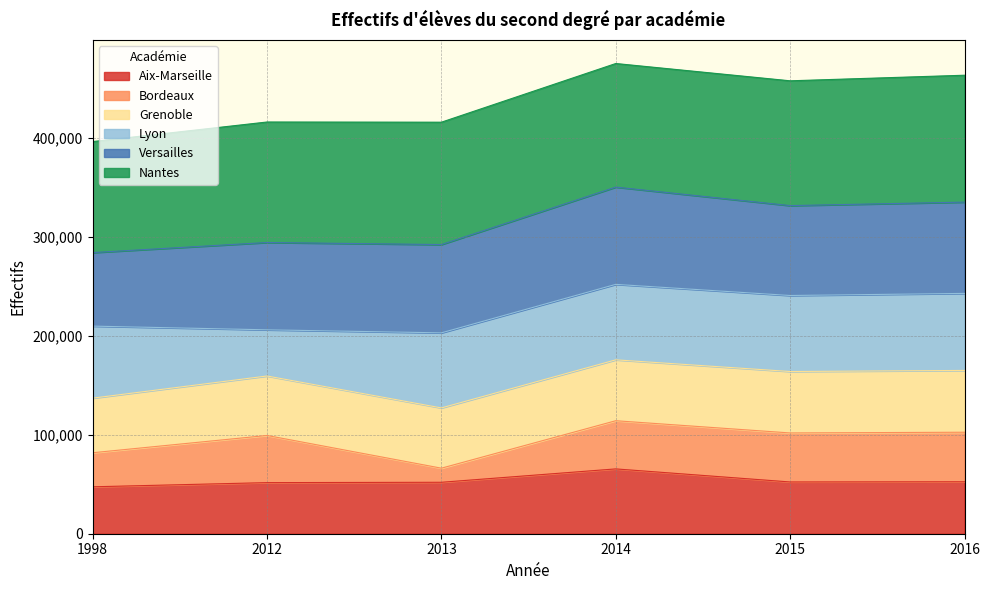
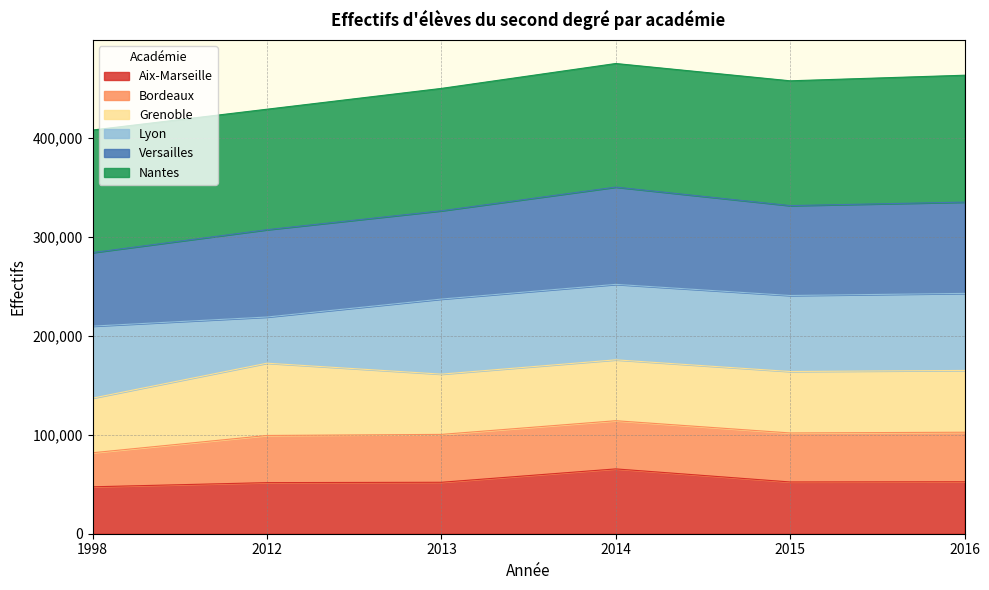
  {
    "Aix-Marseille": {
      "1998": "50,000",
      "2012": "50,000",
      "2013": "50,000",
      "2014": "70,000",
      "2015": "50,000",
      "2016": "50,000"
    },
    "Bordeaux": {
      "1998": "30,000",
      "2012": "50,000",
-     "2013": "10,000",
+     "2013": "50,000",
      "2014": "50,000",
      "2015": "50,000",
      "2016": "50,000"
    },
    "Grenoble": {
      "1998": "60,000",
-     "2012": "60,000",
+     "2012": "70,000",
      "2013": "60,000",
      "2014": "60,000",
      "2015": "60,000",
      "2016": "60,000"
    },
    "Lyon": {
      "1998": "70,000",
      "2012": "50,000",
      "2013": "80,000",
      "2014": "80,000",
      "2015": "80,000",
      "2016": "80,000"
    },
    "Versailles": {
      "1998": "70,000",
      "2012": "90,000",
      "2013": "90,000",
      "2014": "100,000",
      "2015": "90,000",
      "2016": "90,000"
    },
    "Nantes": {
-     "1998": "110,000",
+     "1998": "120,000",
      "2012": "120,000",
      "2013": "120,000",
      "2014": "120,000",
      "2015": "130,000",
      "2016": "130,000"
    }
  }
